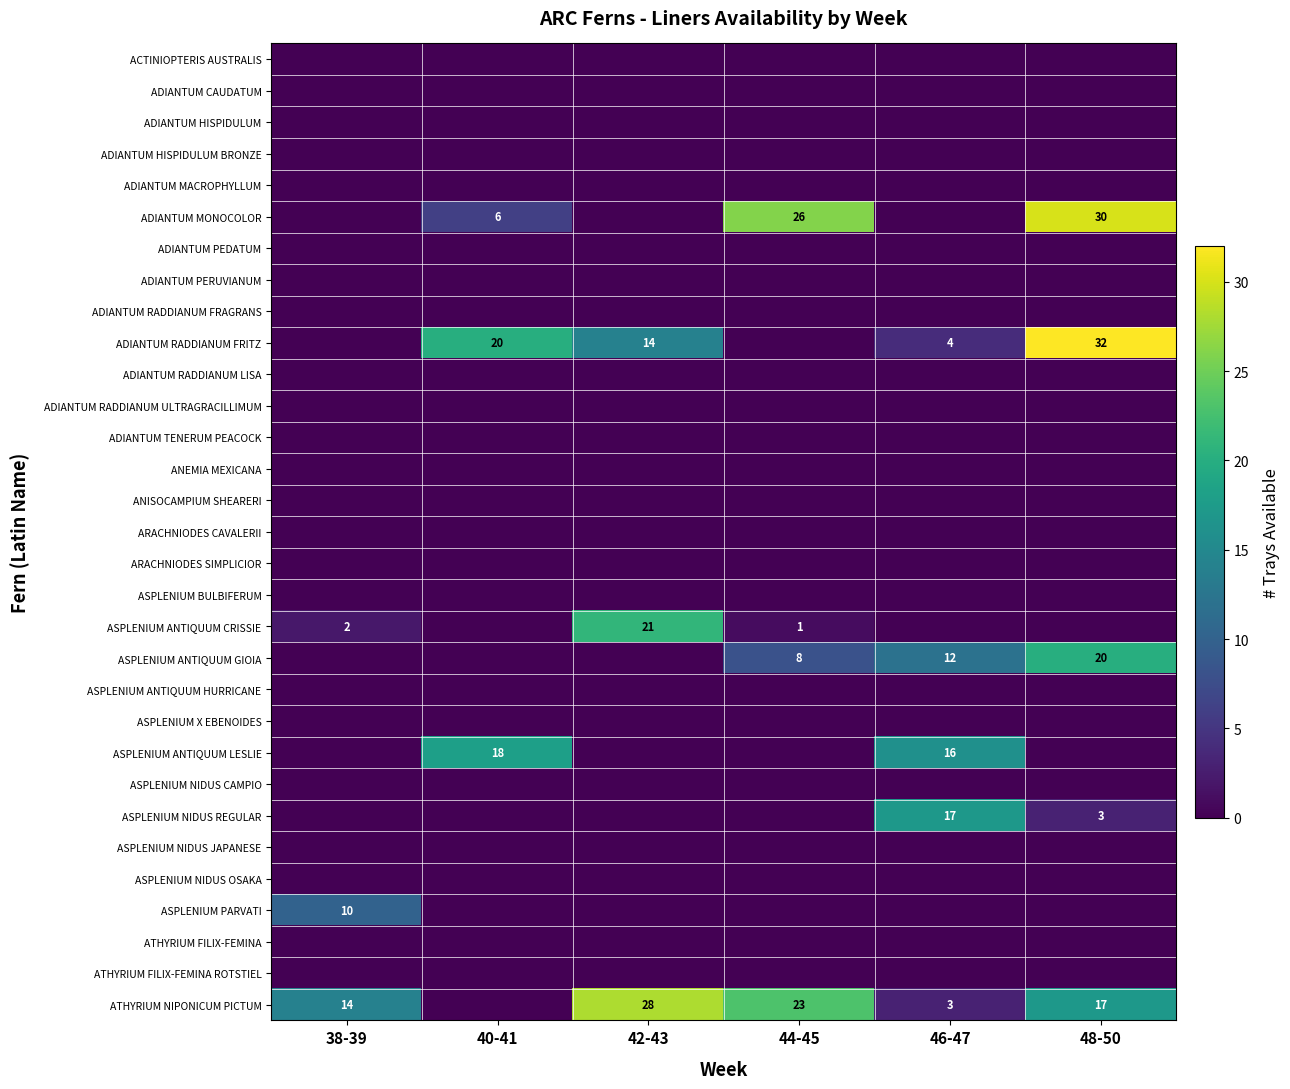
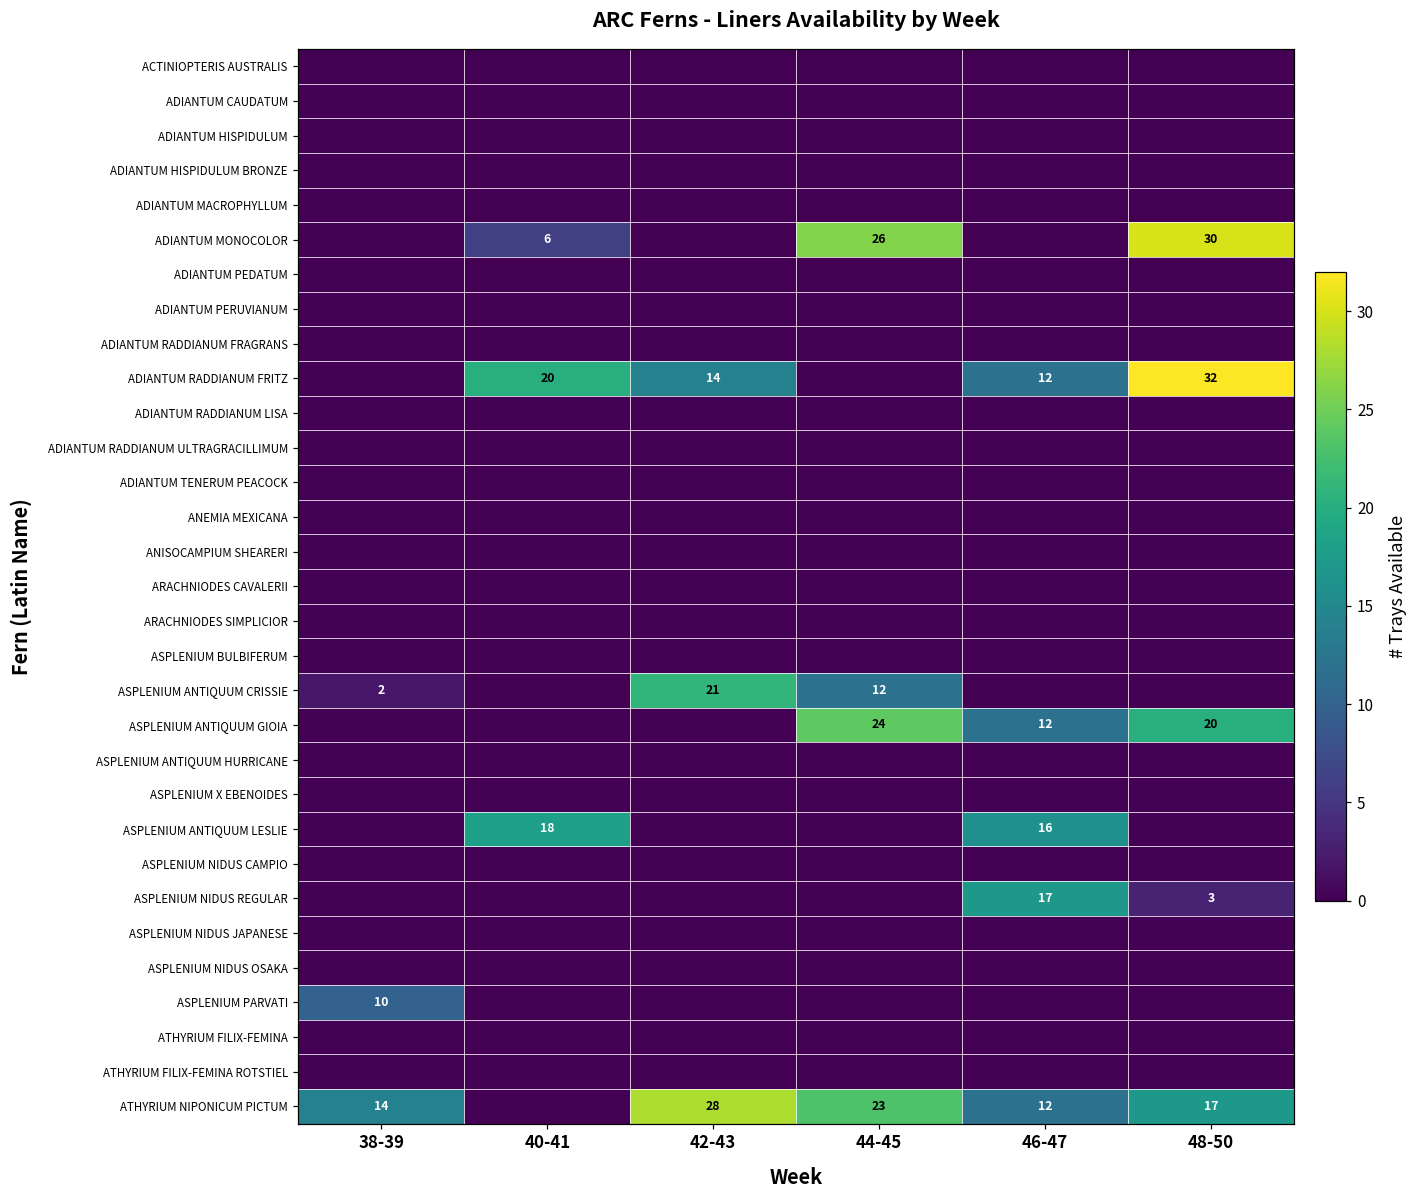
  {
    "ADIANTUM MONOCOLOR": {
      "40-41": 6,
      "44-45": 26,
      "48-50": 30
    },
    "ADIANTUM RADDIANUM FRITZ": {
      "40-41": 20,
      "42-43": 14,
-     "46-47": 4,
+     "46-47": 12,
      "48-50": 32
    },
    "ASPLENIUM ANTIQUUM CRISSIE": {
      "38-39": 2,
      "42-43": 21,
-     "44-45": 1
+     "44-45": 12
    },
    "ASPLENIUM ANTIQUUM GIOIA": {
-     "44-45": 8,
+     "44-45": 24,
      "46-47": 12,
      "48-50": 20
    },
    "ASPLENIUM ANTIQUUM LESLIE": {
      "40-41": 18,
      "46-47": 16
    },
    "ASPLENIUM NIDUS REGULAR": {
      "46-47": 17,
      "48-50": 3
    },
    "ASPLENIUM PARVATI": {
      "38-39": 10
    },
    "ATHYRIUM NIPONICUM PICTUM": {
      "38-39": 14,
      "42-43": 28,
      "44-45": 23,
-     "46-47": 3,
+     "46-47": 12,
      "48-50": 17
    }
  }
